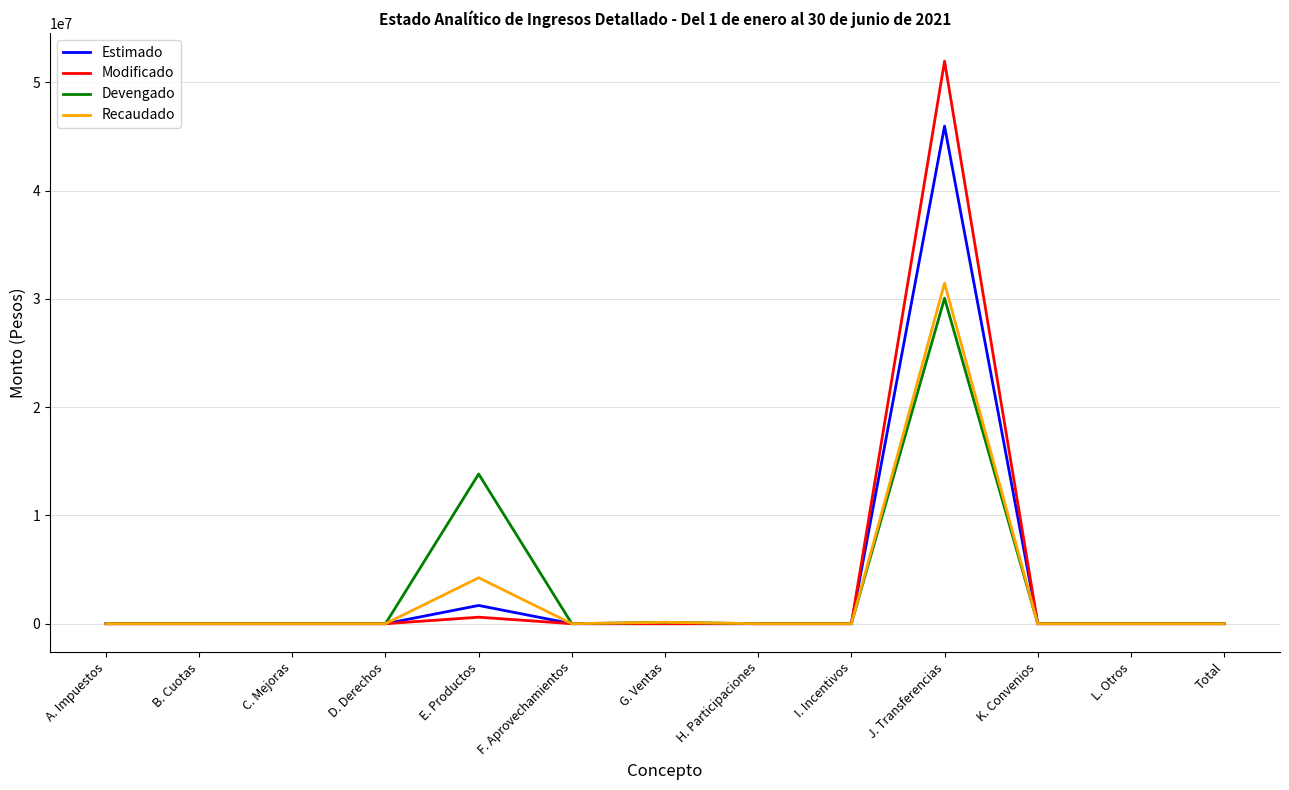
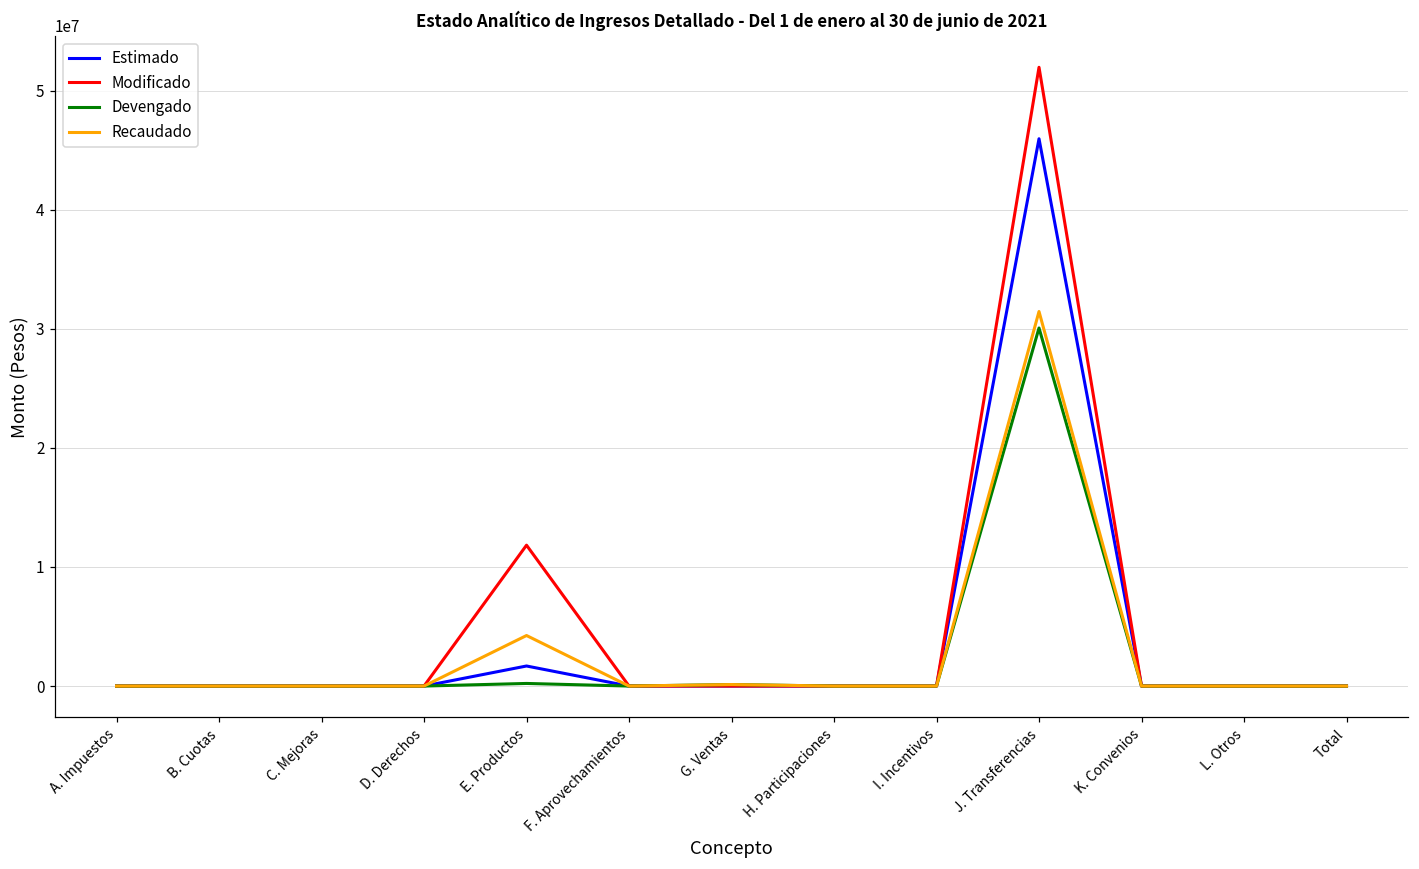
  {
    "Estimado": {
      "E. Productos": 1700000,
      "J. Transferencias": 46000000
    },
    "Modificado": {
-     "E. Productos": 600000,
+     "E. Productos": 11800000,
      "J. Transferencias": 52000000
    },
    "Devengado": {
-     "E. Productos": 13800000,
+     "E. Productos": 200000,
      "J. Transferencias": 30100000
    },
    "Recaudado": {
      "E. Productos": 4200000,
      "J. Transferencias": 31500000
    }
  }
